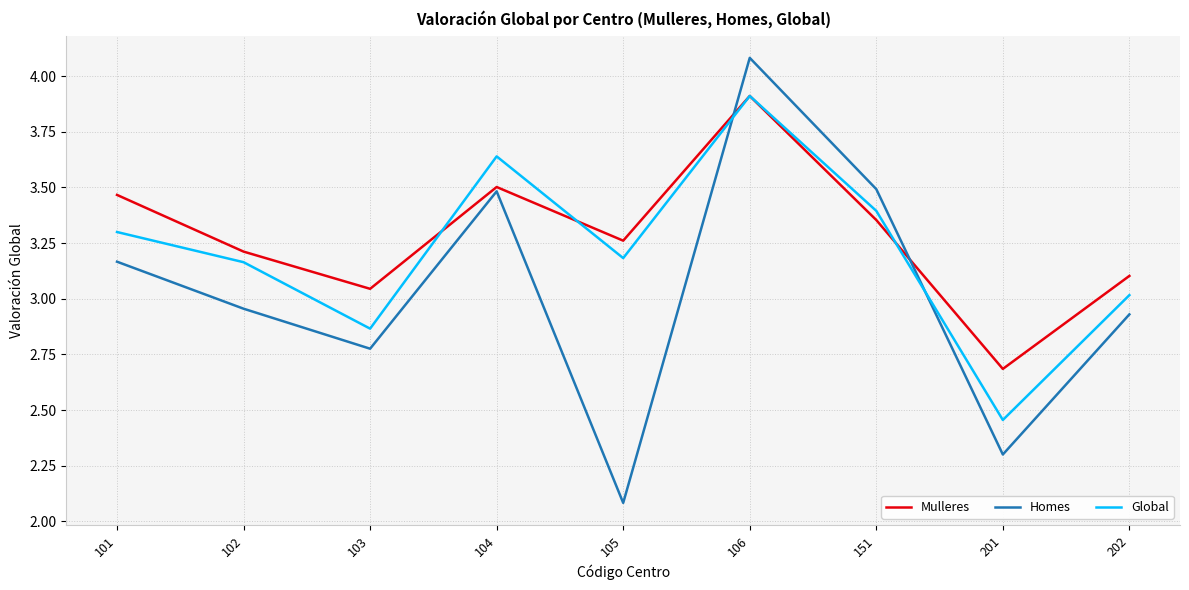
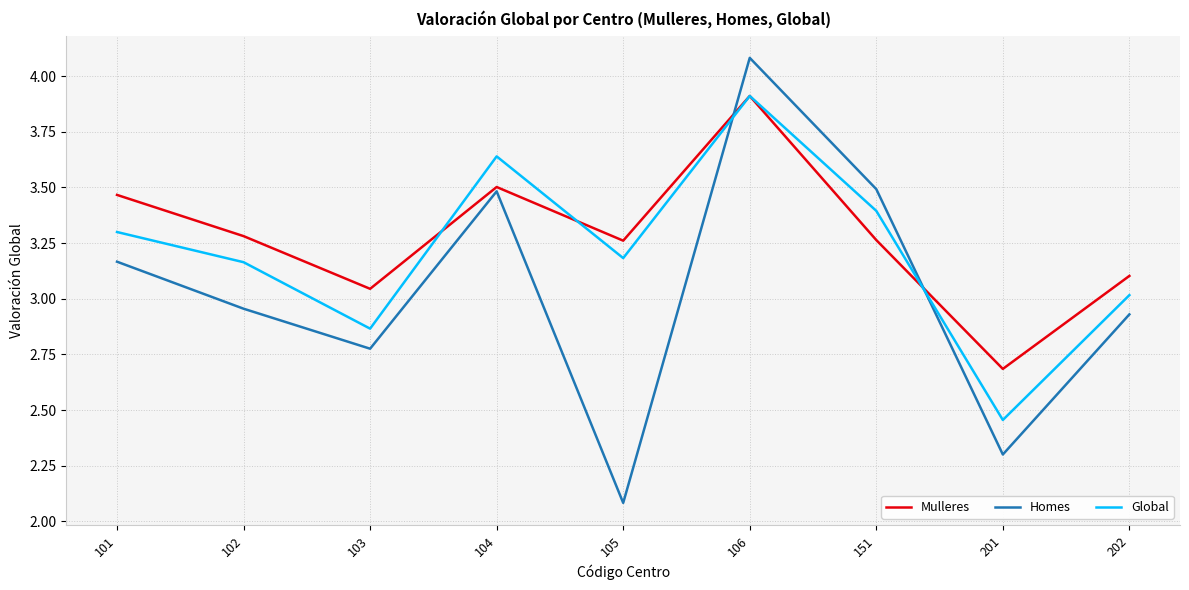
  {
    "Mulleres": {
      "101": 3.47,
-     "102": 3.21,
+     "102": 3.28,
      "103": 3.04,
      "104": 3.50,
      "105": 3.26,
-     "151": 3.35,
+     "151": 3.26,
      "201": 2.69,
      "202": 3.10
    },
    "Homes": {
      "101": 3.17,
      "102": 2.96,
      "103": 2.78,
      "104": 3.48,
      "105": 2.08,
      "106": 4.08,
      "151": 3.49,
      "201": 2.30,
      "202": 2.93
    },
    "Global": {
      "101": 3.30,
      "102": 3.16,
      "103": 2.87,
      "104": 3.64,
      "105": 3.18,
      "151": 3.40,
      "201": 2.46,
      "202": 3.02
    }
  }
